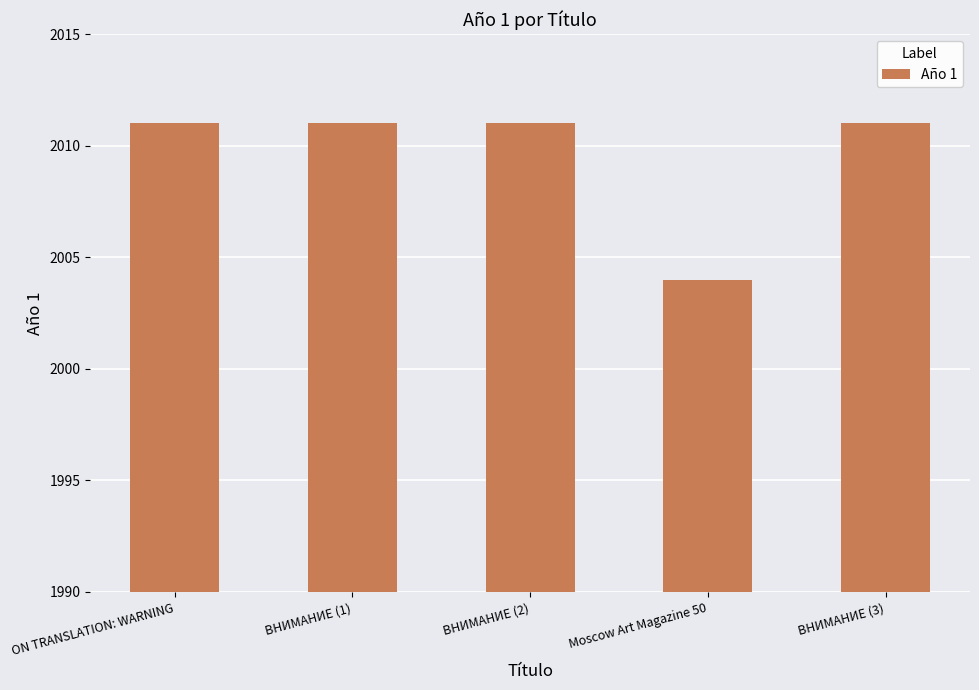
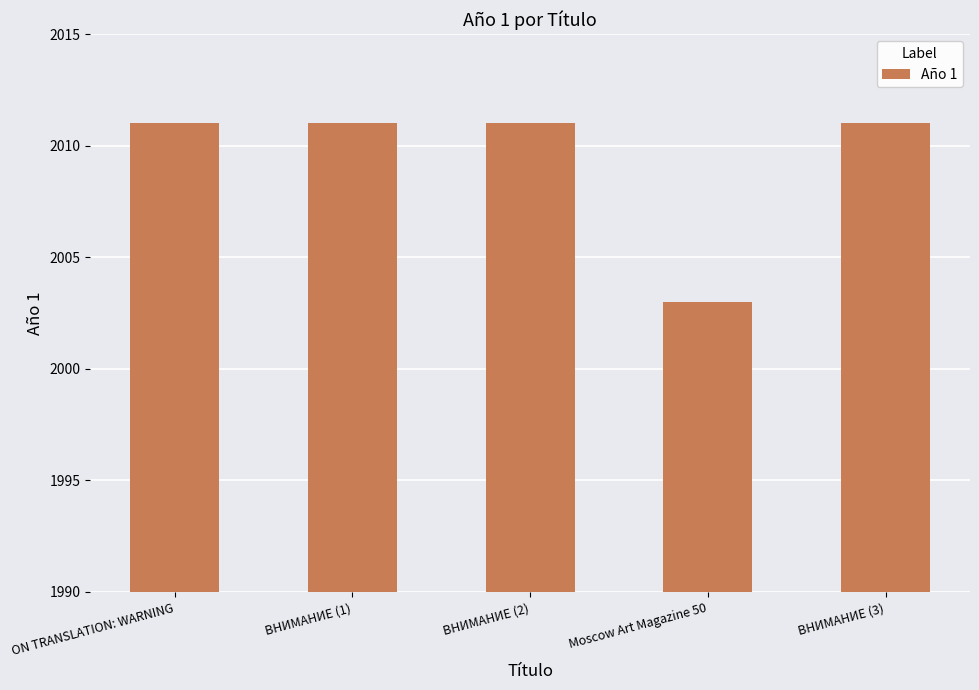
  {
    "ON TRANSLATION: WARNING": 2011,
    "ВНИМАНИЕ (1)": 2011,
    "ВНИМАНИЕ (2)": 2011,
-   "Moscow Art Magazine 50": 2004,
+   "Moscow Art Magazine 50": 2003,
    "ВНИМАНИЕ (3)": 2011
  }
